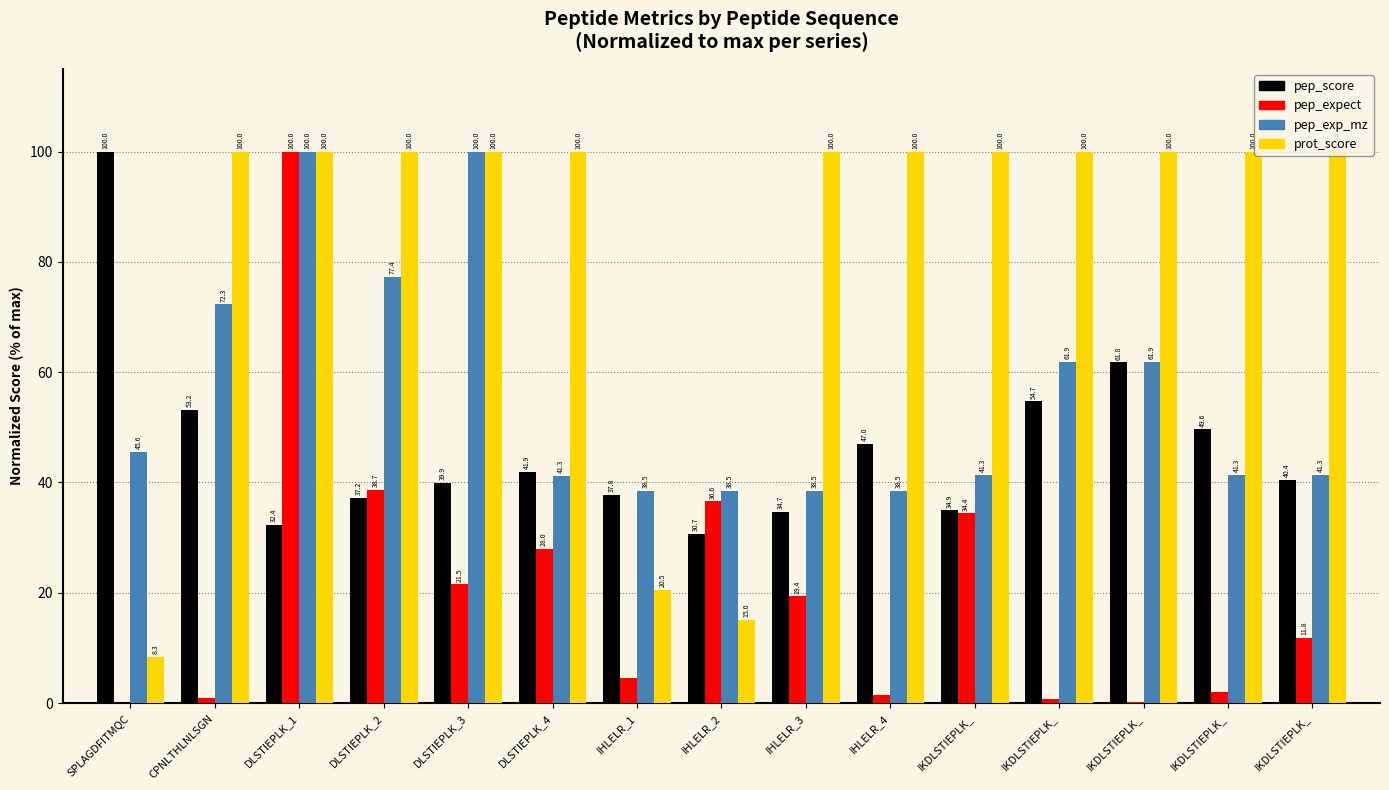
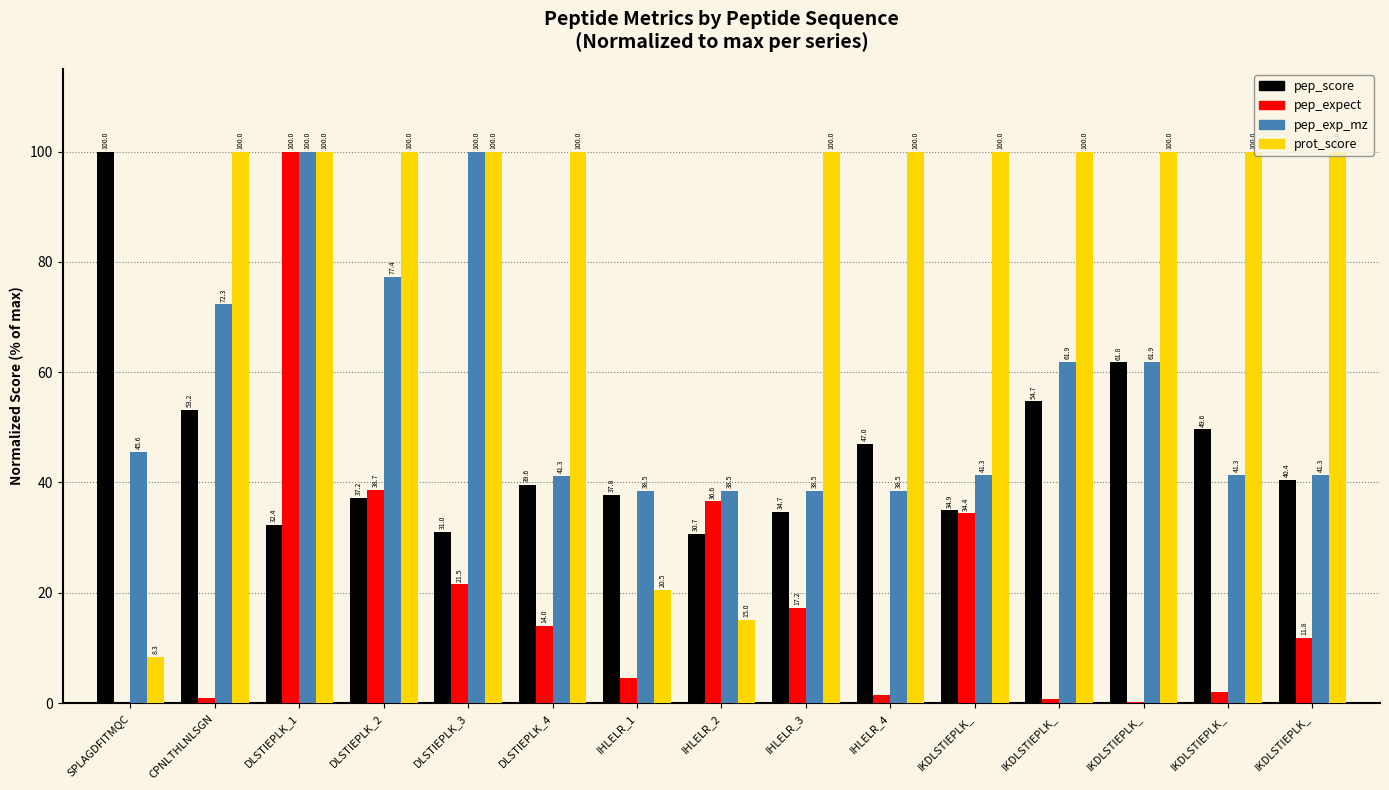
  {
    "pep_score": {
      "SPLAGDFITMQC": 100.0,
      "CPNLTHLNLSGN": 53.2,
      "DLSTIEPLK_1": 32.4,
      "DLSTIEPLK_2": 37.2,
-     "DLSTIEPLK_3": 39.9,
-     "DLSTIEPLK_4": 41.9,
+     "DLSTIEPLK_3": 31.0,
+     "DLSTIEPLK_4": 39.6,
      "IHLELR_1": 37.8,
      "IHLELR_2": 30.7,
      "IHLELR_3": 34.7,
      "IHLELR_4": 47.0
    },
    "pep_expect": {
      "DLSTIEPLK_1": 100.0,
      "DLSTIEPLK_2": 38.7,
      "DLSTIEPLK_3": 21.5,
-     "DLSTIEPLK_4": 28.0,
+     "DLSTIEPLK_4": 14.0,
      "IHLELR_2": 36.6,
-     "IHLELR_3": 19.4
+     "IHLELR_3": 17.2
    },
    "pep_exp_mz": {
      "SPLAGDFITMQC": 45.6,
      "CPNLTHLNLSGN": 72.3,
      "DLSTIEPLK_1": 100.0,
      "DLSTIEPLK_2": 77.4,
      "DLSTIEPLK_3": 100.0,
      "DLSTIEPLK_4": 41.3,
      "IHLELR_1": 38.5,
      "IHLELR_2": 38.5,
      "IHLELR_3": 38.5,
      "IHLELR_4": 38.5
    },
    "prot_score": {
      "SPLAGDFITMQC": 8.3,
      "CPNLTHLNLSGN": 100.0,
      "DLSTIEPLK_1": 100.0,
      "DLSTIEPLK_2": 100.0,
      "DLSTIEPLK_3": 100.0,
      "DLSTIEPLK_4": 100.0,
      "IHLELR_1": 20.5,
      "IHLELR_2": 15.0,
      "IHLELR_3": 100.0,
      "IHLELR_4": 100.0
    }
  }
